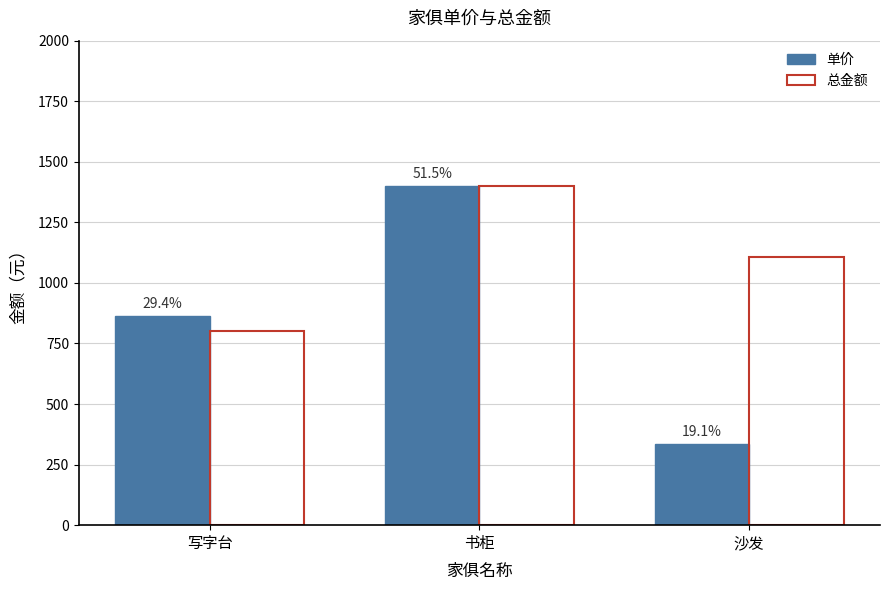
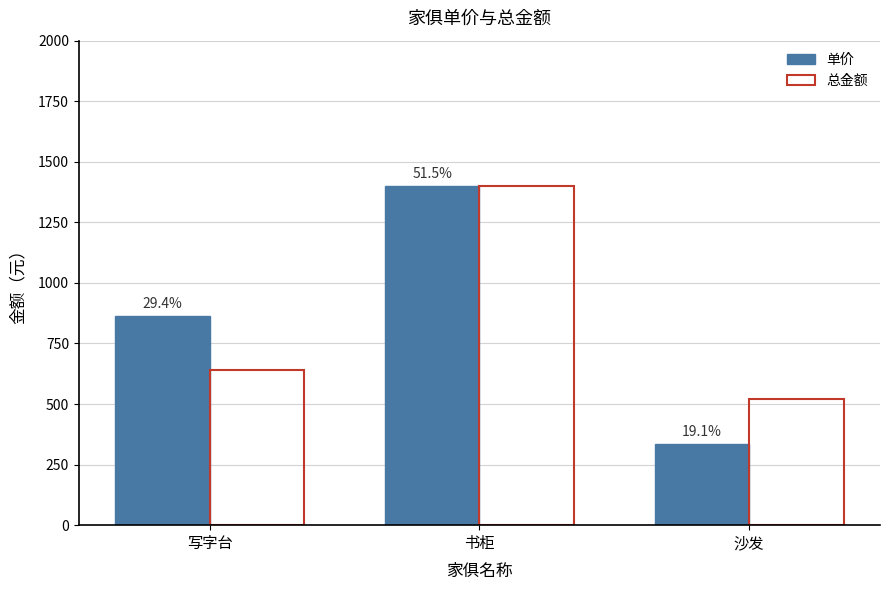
  {
    "总金额": {
-     "写字台": 800,
+     "写字台": 640,
      "书柜": 1400,
-     "沙发": 1110
+     "沙发": 520
    }
  }
